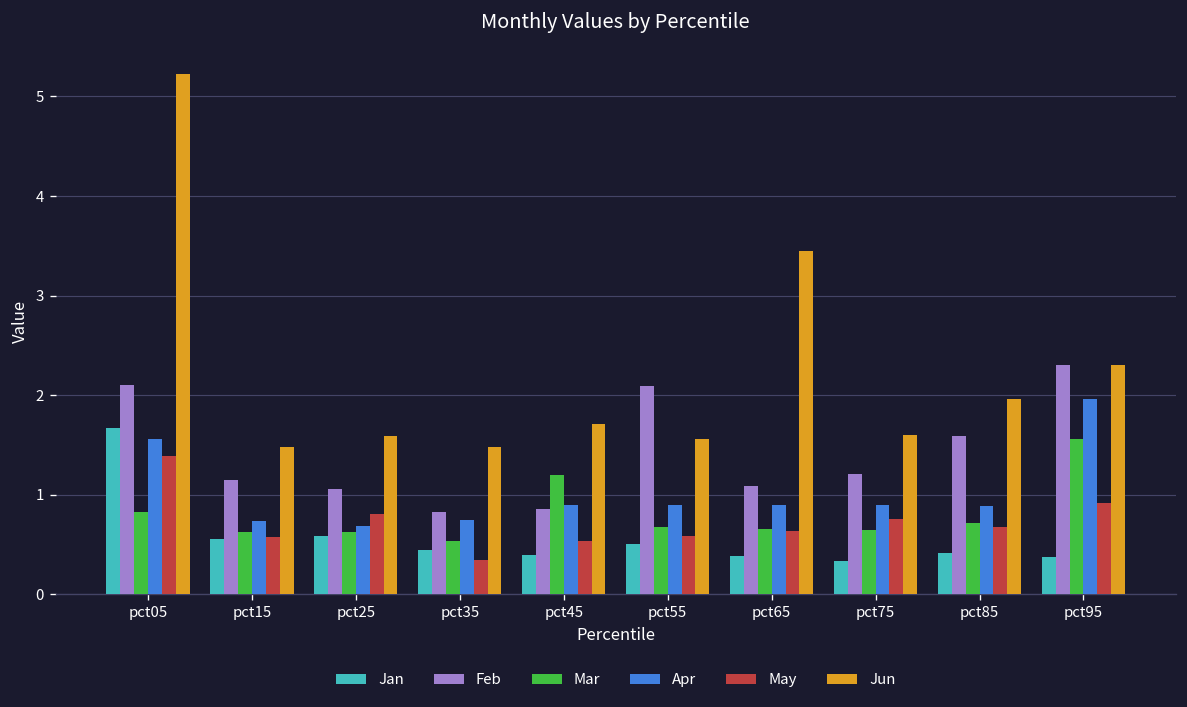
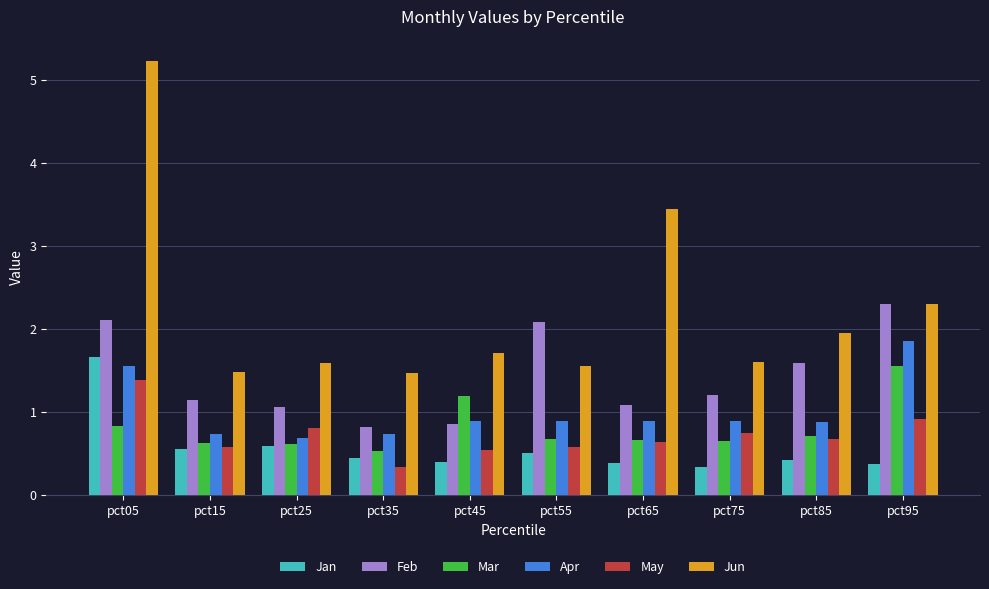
  {
    "Jan": {
      "pct05": 1.7,
      "pct15": 0.6,
      "pct25": 0.6,
      "pct35": 0.4,
      "pct45": 0.4,
      "pct55": 0.5,
      "pct65": 0.4,
      "pct75": 0.3,
      "pct85": 0.4,
      "pct95": 0.4
    },
    "Feb": {
      "pct05": 2.1,
      "pct15": 1.2,
      "pct25": 1.1,
      "pct35": 0.8,
      "pct45": 0.9,
      "pct55": 2.1,
      "pct65": 1.1,
      "pct75": 1.2,
      "pct85": 1.6,
      "pct95": 2.3
    },
    "Mar": {
      "pct05": 0.8,
      "pct15": 0.6,
      "pct25": 0.6,
      "pct35": 0.5,
      "pct45": 1.2,
      "pct55": 0.7,
      "pct65": 0.7,
      "pct75": 0.6,
      "pct85": 0.7,
      "pct95": 1.6
    },
    "Apr": {
      "pct05": 1.6,
      "pct15": 0.7,
      "pct25": 0.7,
      "pct35": 0.7,
      "pct45": 0.9,
      "pct55": 0.9,
      "pct65": 0.9,
      "pct75": 0.9,
      "pct85": 0.9,
-     "pct95": 2.0
+     "pct95": 1.9
    },
    "May": {
      "pct05": 1.4,
      "pct15": 0.6,
      "pct25": 0.8,
      "pct35": 0.3,
      "pct45": 0.5,
      "pct55": 0.6,
      "pct65": 0.6,
      "pct75": 0.8,
      "pct85": 0.7,
      "pct95": 0.9
    },
    "Jun": {
      "pct05": 5.2,
      "pct15": 1.5,
      "pct25": 1.6,
      "pct35": 1.5,
      "pct45": 1.7,
      "pct55": 1.6,
      "pct65": 3.4,
      "pct75": 1.6,
      "pct85": 2.0,
      "pct95": 2.3
    }
  }
